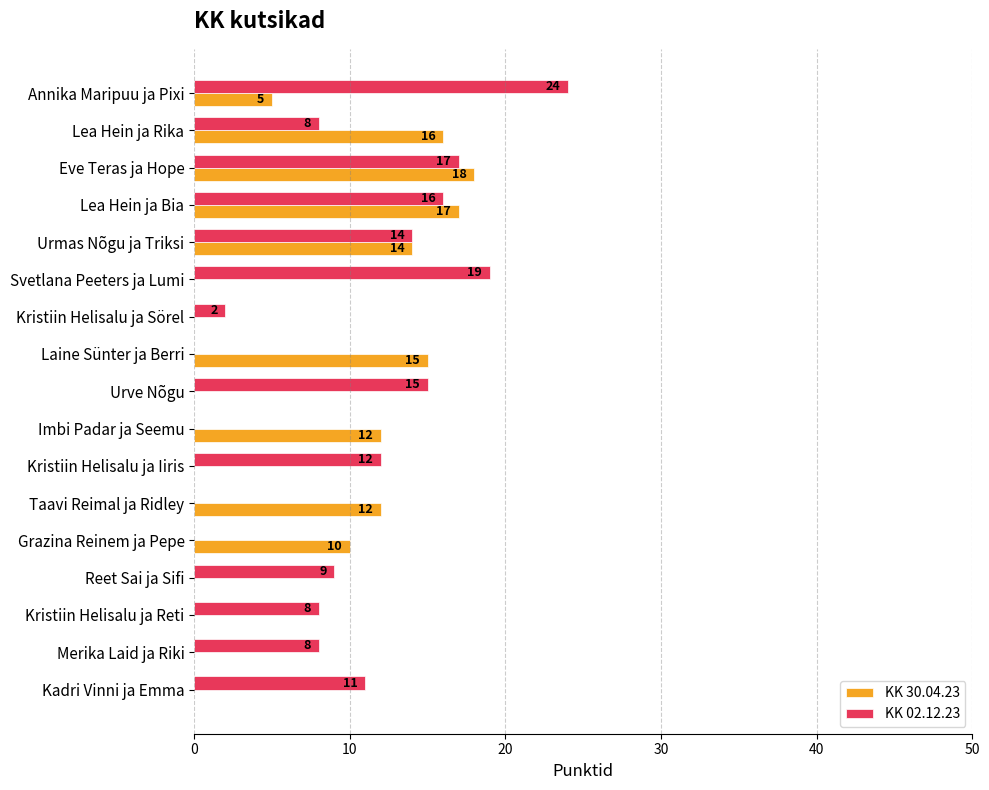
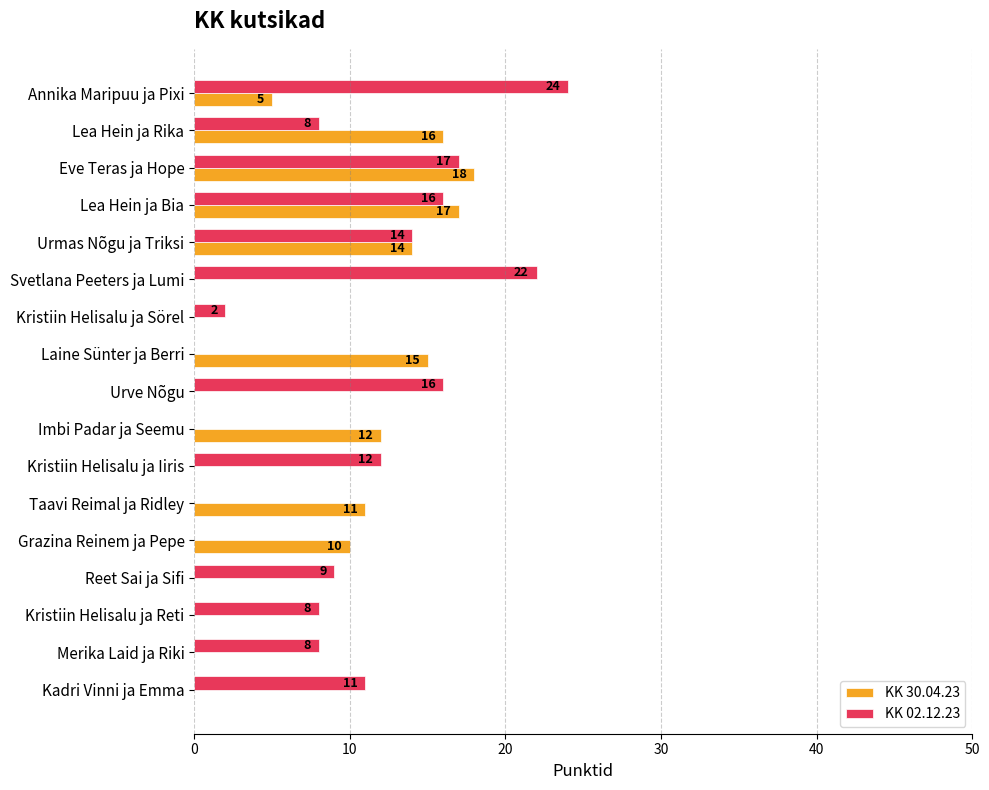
  {
    "KK 30.04.23": {
      "Annika Maripuu ja Pixi": 5,
      "Lea Hein ja Rika": 16,
      "Eve Teras ja Hope": 18,
      "Lea Hein ja Bia": 17,
      "Urmas Nõgu ja Triksi": 14,
      "Laine Sünter ja Berri": 15,
      "Imbi Padar ja Seemu": 12,
-     "Taavi Reimal ja Ridley": 12,
+     "Taavi Reimal ja Ridley": 11,
      "Grazina Reinem ja Pepe": 10
    },
    "KK 02.12.23": {
      "Annika Maripuu ja Pixi": 24,
      "Lea Hein ja Rika": 8,
      "Eve Teras ja Hope": 17,
      "Lea Hein ja Bia": 16,
      "Urmas Nõgu ja Triksi": 14,
-     "Svetlana Peeters ja Lumi": 19,
+     "Svetlana Peeters ja Lumi": 22,
      "Kristiin Helisalu ja Sörel": 2,
-     "Urve Nõgu": 15,
+     "Urve Nõgu": 16,
      "Kristiin Helisalu ja Iiris": 12,
      "Reet Sai ja Sifi": 9,
      "Kristiin Helisalu ja Reti": 8,
      "Merika Laid ja Riki": 8,
      "Kadri Vinni ja Emma": 11
    }
  }
